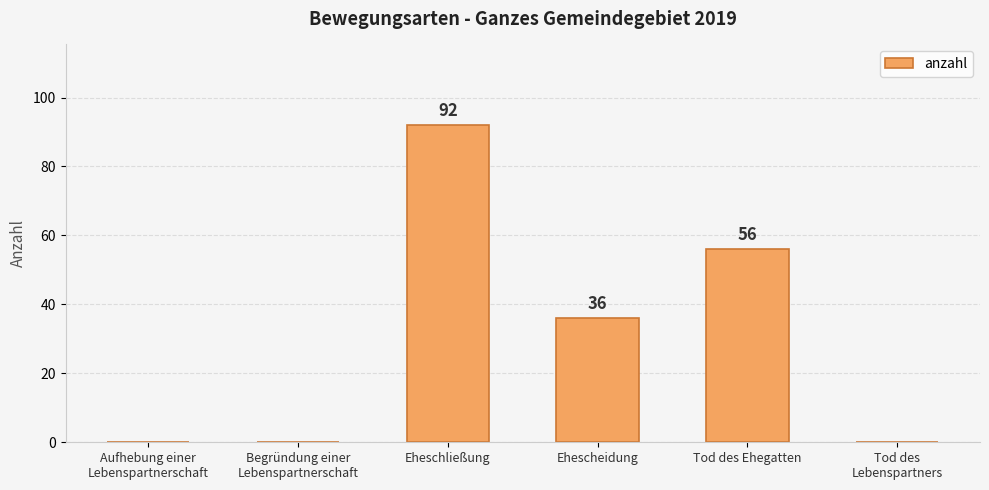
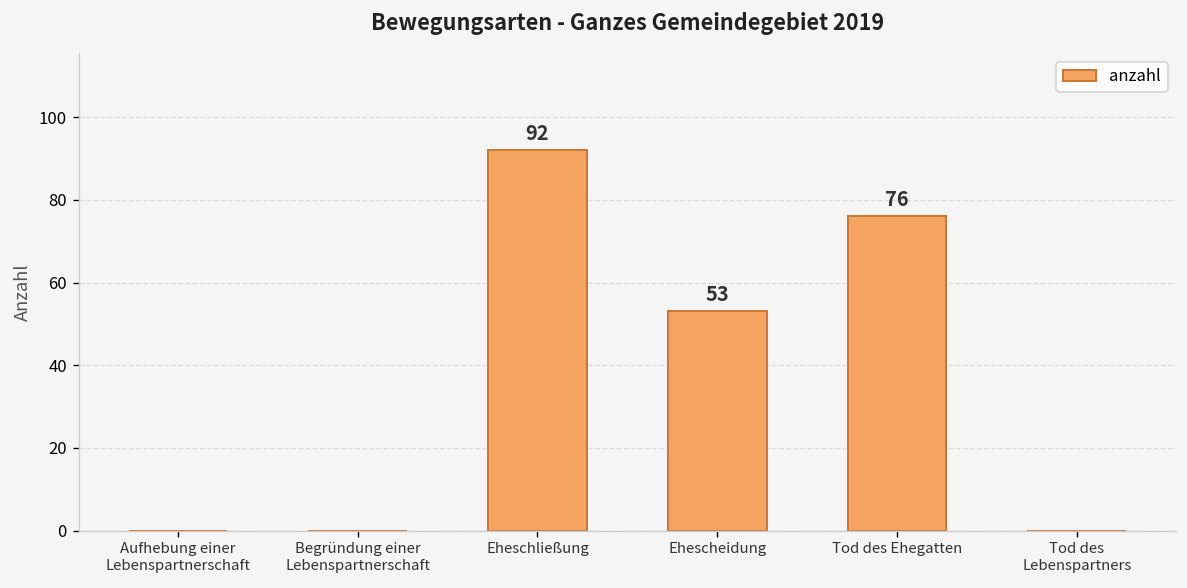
  {
    "Eheschließung": 92,
-   "Ehescheidung": 36,
-   "Tod des Ehegatten": 56
+   "Ehescheidung": 53,
+   "Tod des Ehegatten": 76
  }
